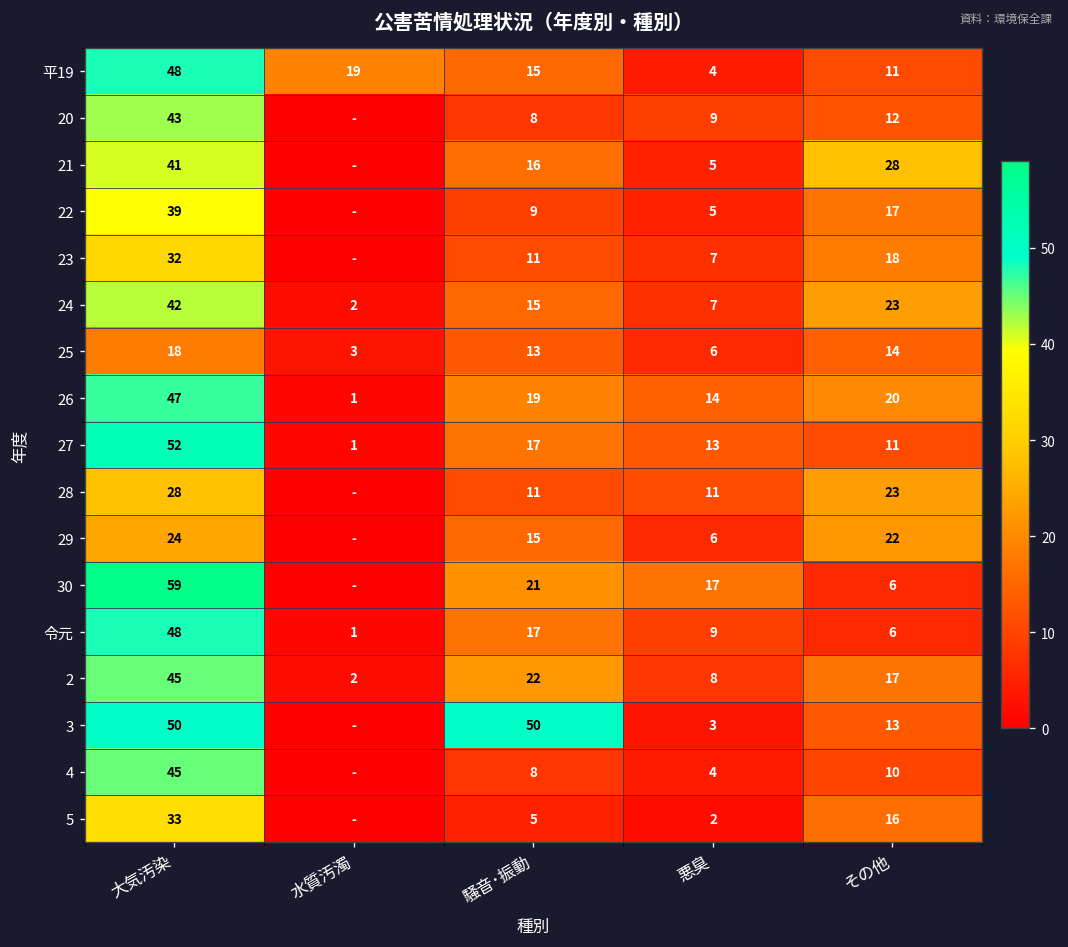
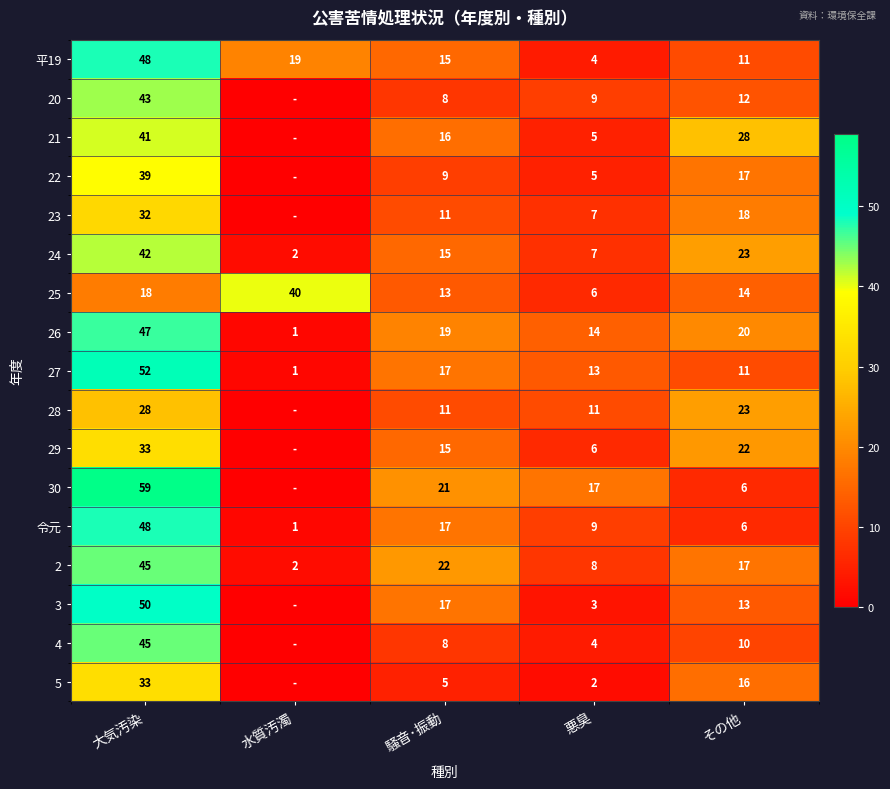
  {
    "平19": {
      "大気汚染": 48,
      "水質汚濁": 19,
      "騒音･振動": 15,
      "悪臭": 4,
      "その他": 11
    },
    "20": {
      "大気汚染": 43,
      "騒音･振動": 8,
      "悪臭": 9,
      "その他": 12
    },
    "21": {
      "大気汚染": 41,
      "騒音･振動": 16,
      "悪臭": 5,
      "その他": 28
    },
    "22": {
      "大気汚染": 39,
      "騒音･振動": 9,
      "悪臭": 5,
      "その他": 17
    },
    "23": {
      "大気汚染": 32,
      "騒音･振動": 11,
      "悪臭": 7,
      "その他": 18
    },
    "24": {
      "大気汚染": 42,
      "水質汚濁": 2,
      "騒音･振動": 15,
      "悪臭": 7,
      "その他": 23
    },
    "25": {
      "大気汚染": 18,
-     "水質汚濁": 3,
+     "水質汚濁": 40,
      "騒音･振動": 13,
      "悪臭": 6,
      "その他": 14
    },
    "26": {
      "大気汚染": 47,
      "水質汚濁": 1,
      "騒音･振動": 19,
      "悪臭": 14,
      "その他": 20
    },
    "27": {
      "大気汚染": 52,
      "水質汚濁": 1,
      "騒音･振動": 17,
      "悪臭": 13,
      "その他": 11
    },
    "28": {
      "大気汚染": 28,
      "騒音･振動": 11,
      "悪臭": 11,
      "その他": 23
    },
    "29": {
-     "大気汚染": 24,
+     "大気汚染": 33,
      "騒音･振動": 15,
      "悪臭": 6,
      "その他": 22
    },
    "30": {
      "大気汚染": 59,
      "騒音･振動": 21,
      "悪臭": 17,
      "その他": 6
    },
    "令元": {
      "大気汚染": 48,
      "水質汚濁": 1,
      "騒音･振動": 17,
      "悪臭": 9,
      "その他": 6
    },
    "2": {
      "大気汚染": 45,
      "水質汚濁": 2,
      "騒音･振動": 22,
      "悪臭": 8,
      "その他": 17
    },
    "3": {
      "大気汚染": 50,
-     "騒音･振動": 50,
+     "騒音･振動": 17,
      "悪臭": 3,
      "その他": 13
    },
    "4": {
      "大気汚染": 45,
      "騒音･振動": 8,
      "悪臭": 4,
      "その他": 10
    },
    "5": {
      "大気汚染": 33,
      "騒音･振動": 5,
      "悪臭": 2,
      "その他": 16
    }
  }
